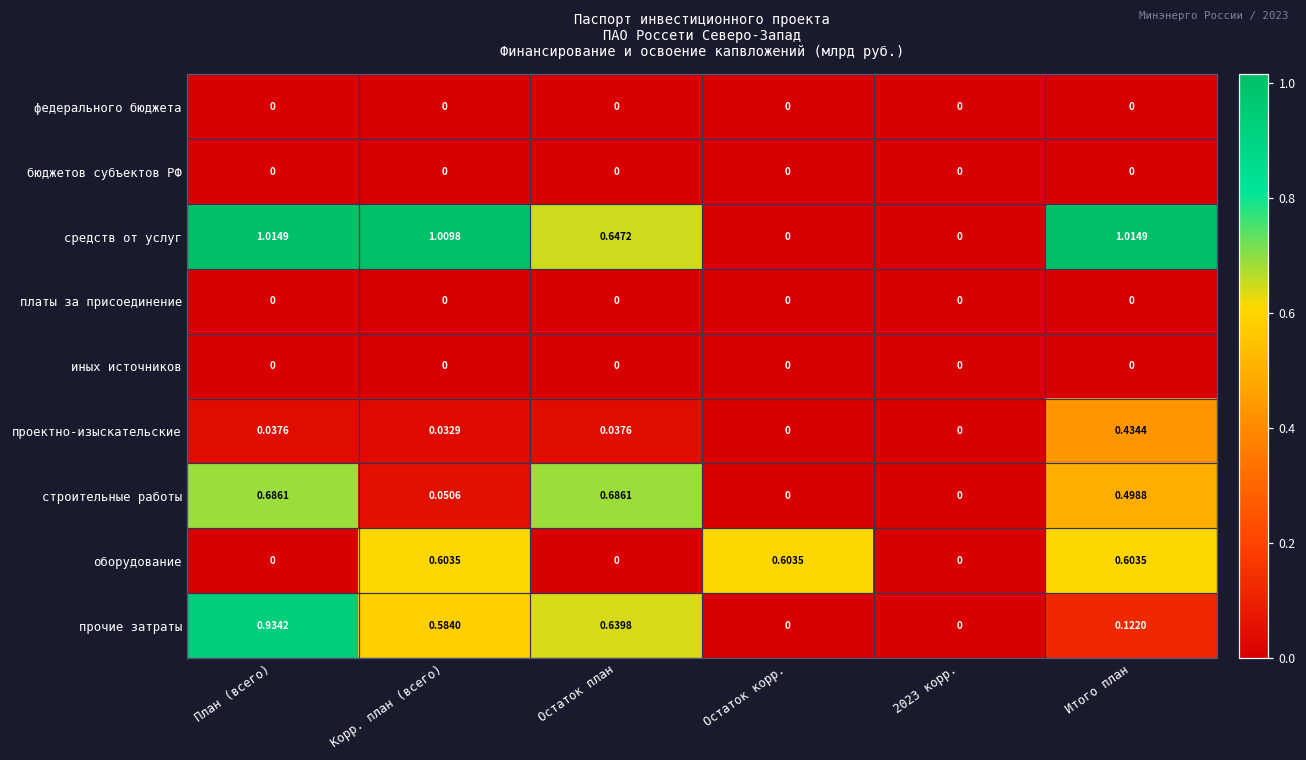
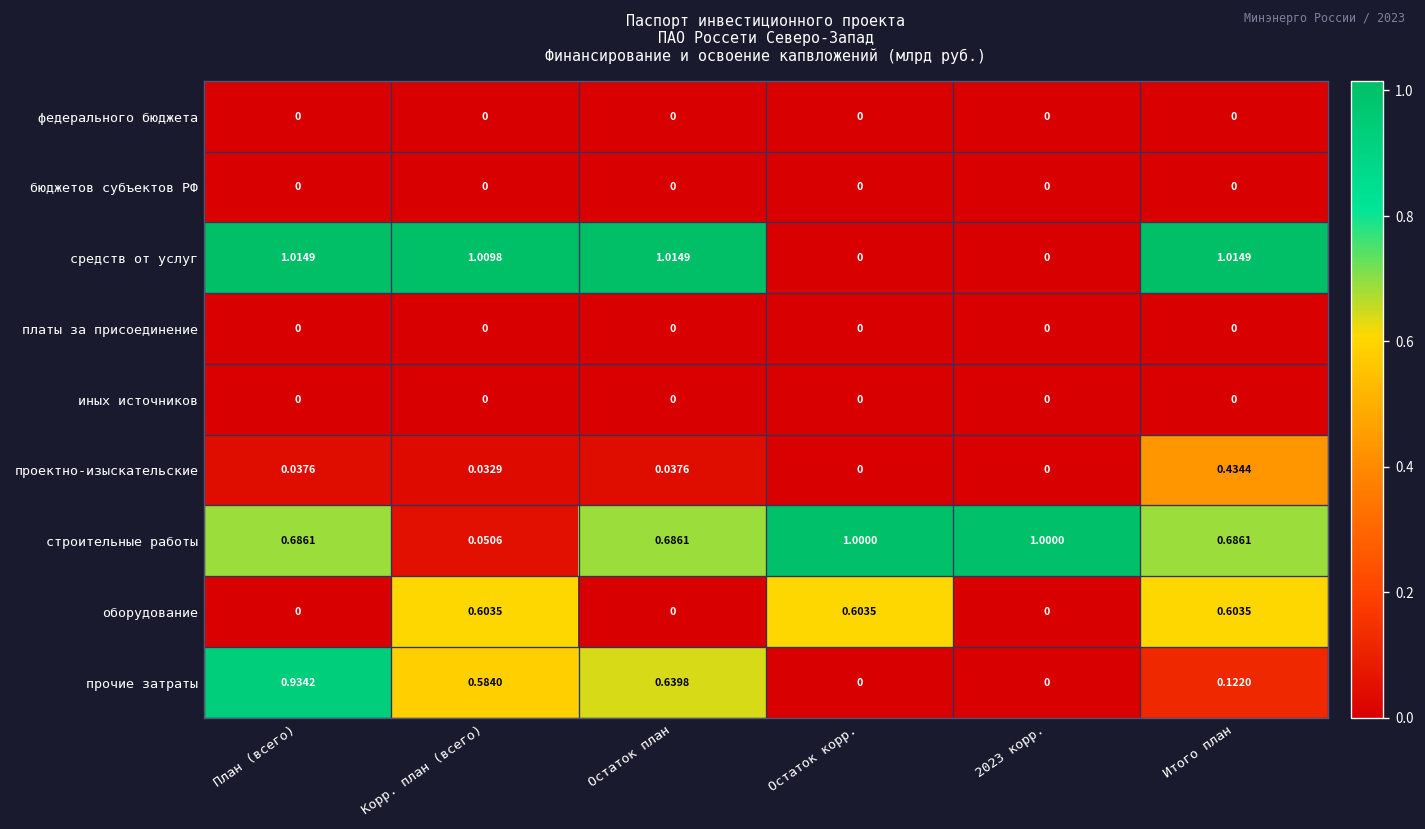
  {
    "федерального бюджета": {
      "План (всего)": 0,
      "Корр. план (всего)": 0,
      "Остаток план": 0,
      "Остаток корр.": 0,
      "2023 корр.": 0,
      "Итого план": 0
    },
    "бюджетов субъектов РФ": {
      "План (всего)": 0,
      "Корр. план (всего)": 0,
      "Остаток план": 0,
      "Остаток корр.": 0,
      "2023 корр.": 0,
      "Итого план": 0
    },
    "средств от услуг": {
      "План (всего)": 1.0149,
      "Корр. план (всего)": 1.0098,
-     "Остаток план": 0.6472,
+     "Остаток план": 1.0149,
      "Остаток корр.": 0,
      "2023 корр.": 0,
      "Итого план": 1.0149
    },
    "платы за присоединение": {
      "План (всего)": 0,
      "Корр. план (всего)": 0,
      "Остаток план": 0,
      "Остаток корр.": 0,
      "2023 корр.": 0,
      "Итого план": 0
    },
    "иных источников": {
      "План (всего)": 0,
      "Корр. план (всего)": 0,
      "Остаток план": 0,
      "Остаток корр.": 0,
      "2023 корр.": 0,
      "Итого план": 0
    },
    "проектно-изыскательские": {
      "План (всего)": 0.0376,
      "Корр. план (всего)": 0.0329,
      "Остаток план": 0.0376,
      "Остаток корр.": 0,
      "2023 корр.": 0,
      "Итого план": 0.4344
    },
    "строительные работы": {
      "План (всего)": 0.6861,
      "Корр. план (всего)": 0.0506,
      "Остаток план": 0.6861,
-     "Остаток корр.": 0,
-     "2023 корр.": 0,
-     "Итого план": 0.4988
+     "Остаток корр.": 1.0000,
+     "2023 корр.": 1.0000,
+     "Итого план": 0.6861
    },
    "оборудование": {
      "План (всего)": 0,
      "Корр. план (всего)": 0.6035,
      "Остаток план": 0,
      "Остаток корр.": 0.6035,
      "2023 корр.": 0,
      "Итого план": 0.6035
    },
    "прочие затраты": {
      "План (всего)": 0.9342,
      "Корр. план (всего)": 0.5840,
      "Остаток план": 0.6398,
      "Остаток корр.": 0,
      "2023 корр.": 0,
      "Итого план": 0.1220
    }
  }
